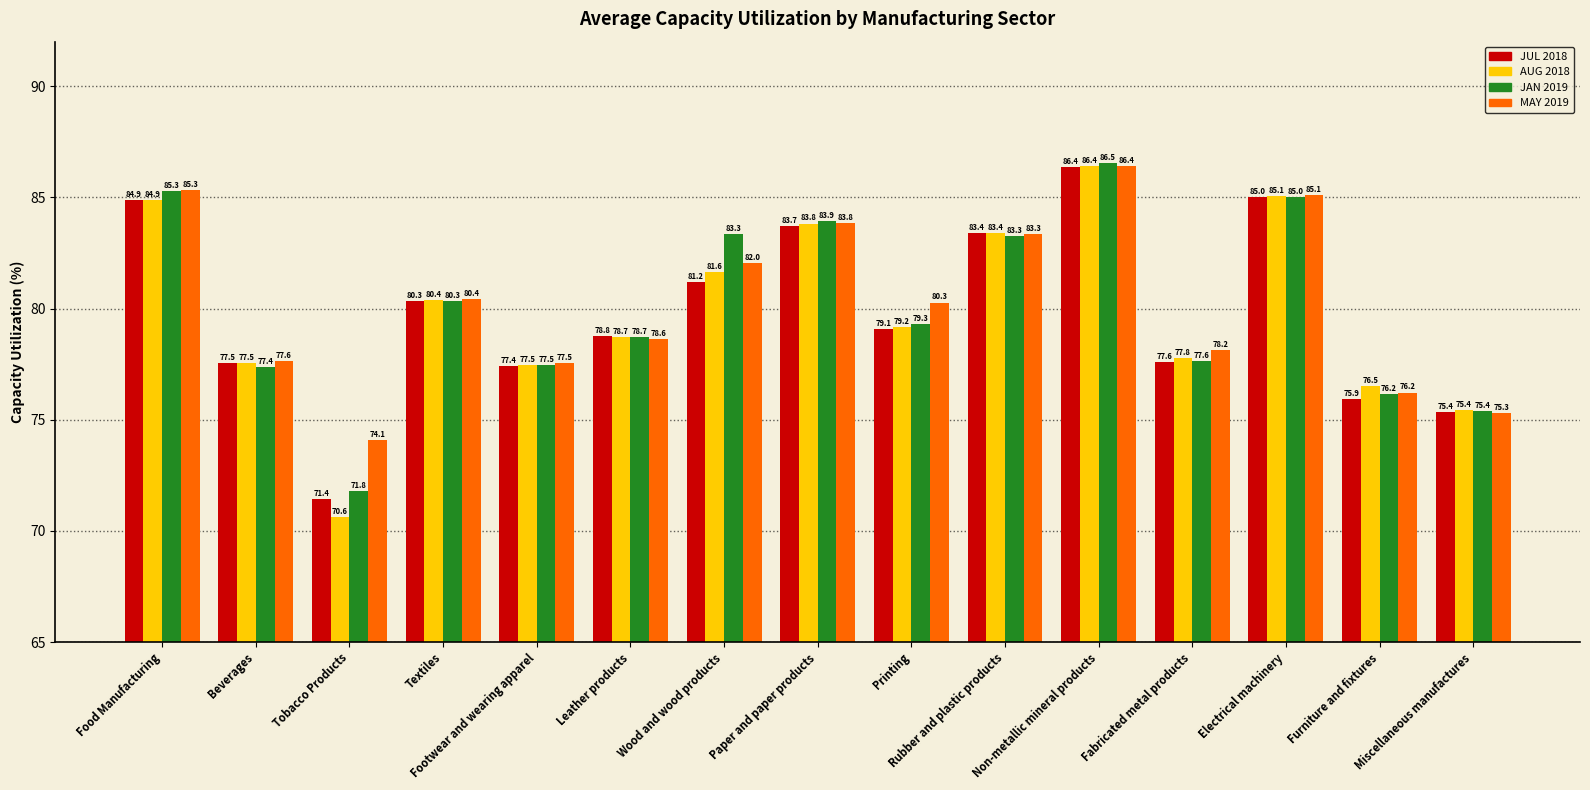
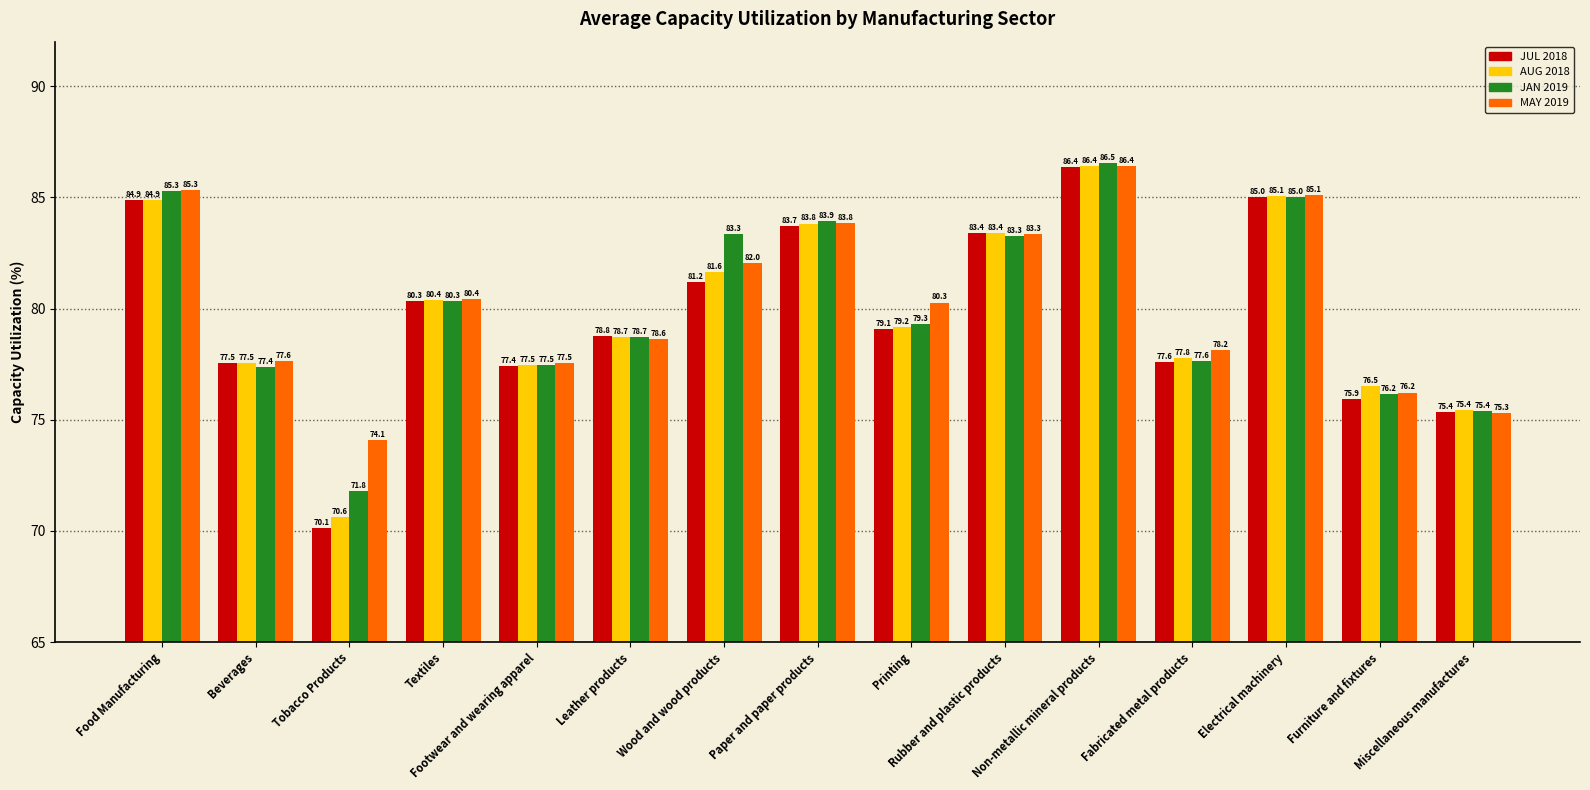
  {
    "JUL 2018": {
      "Food Manufacturing": 84.9,
      "Beverages": 77.5,
-     "Tobacco Products": 71.4,
+     "Tobacco Products": 70.1,
      "Textiles": 80.3,
      "Footwear and wearing apparel": 77.4,
      "Leather products": 78.8,
      "Wood and wood products": 81.2,
      "Paper and paper products": 83.7,
      "Printing": 79.1,
      "Rubber and plastic products": 83.4,
      "Non-metallic mineral products": 86.4,
      "Fabricated metal products": 77.6,
      "Electrical machinery": 85.0,
      "Furniture and fixtures": 75.9,
      "Miscellaneous manufactures": 75.4
    },
    "AUG 2018": {
      "Food Manufacturing": 84.9,
      "Beverages": 77.5,
      "Tobacco Products": 70.6,
      "Textiles": 80.4,
      "Footwear and wearing apparel": 77.5,
      "Leather products": 78.7,
      "Wood and wood products": 81.6,
      "Paper and paper products": 83.8,
      "Printing": 79.2,
      "Rubber and plastic products": 83.4,
      "Non-metallic mineral products": 86.4,
      "Fabricated metal products": 77.8,
      "Electrical machinery": 85.1,
      "Furniture and fixtures": 76.5,
      "Miscellaneous manufactures": 75.4
    },
    "JAN 2019": {
      "Food Manufacturing": 85.3,
      "Beverages": 77.4,
      "Tobacco Products": 71.8,
      "Textiles": 80.3,
      "Footwear and wearing apparel": 77.5,
      "Leather products": 78.7,
      "Wood and wood products": 83.3,
      "Paper and paper products": 83.9,
      "Printing": 79.3,
      "Rubber and plastic products": 83.3,
      "Non-metallic mineral products": 86.5,
      "Fabricated metal products": 77.6,
      "Electrical machinery": 85.0,
      "Furniture and fixtures": 76.2,
      "Miscellaneous manufactures": 75.4
    },
    "MAY 2019": {
      "Food Manufacturing": 85.3,
      "Beverages": 77.6,
      "Tobacco Products": 74.1,
      "Textiles": 80.4,
      "Footwear and wearing apparel": 77.5,
      "Leather products": 78.6,
      "Wood and wood products": 82.0,
      "Paper and paper products": 83.8,
      "Printing": 80.3,
      "Rubber and plastic products": 83.3,
      "Non-metallic mineral products": 86.4,
      "Fabricated metal products": 78.2,
      "Electrical machinery": 85.1,
      "Furniture and fixtures": 76.2,
      "Miscellaneous manufactures": 75.3
    }
  }
